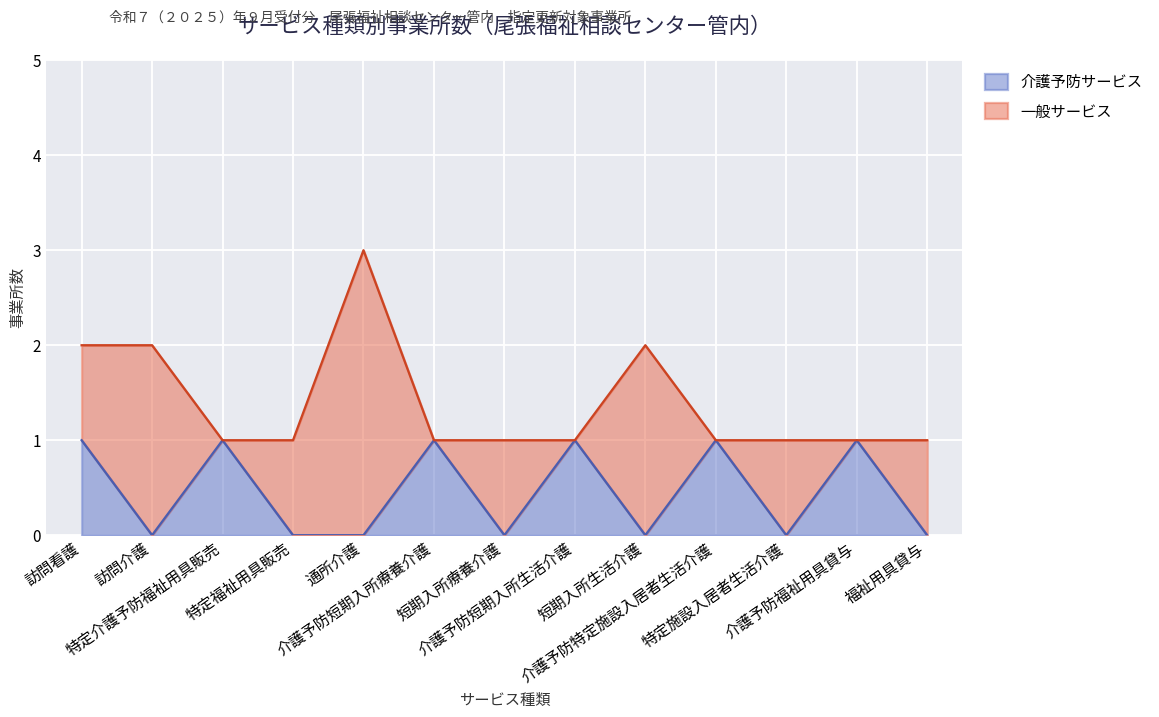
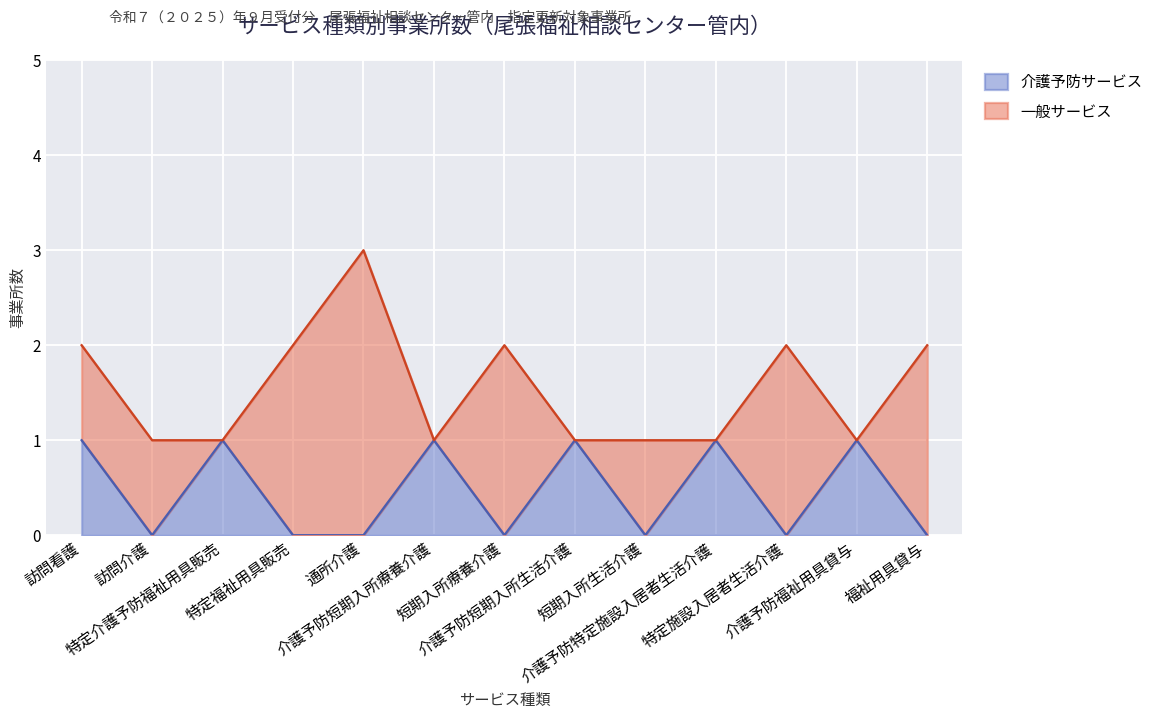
  {
    "介護予防サービス": {
      "訪問看護": 1,
      "訪問介護": 0,
      "特定福祉用具販売": 0,
      "通所介護": 0,
      "短期入所療養介護": 0,
      "短期入所生活介護": 0,
      "特定施設入居者生活介護": 0,
      "福祉用具貸与": 0
    },
    "一般サービス": {
      "訪問看護": 2,
-     "訪問介護": 2,
-     "特定福祉用具販売": 1,
+     "訪問介護": 1,
+     "特定福祉用具販売": 2,
      "通所介護": 3,
-     "短期入所療養介護": 1,
-     "短期入所生活介護": 2,
-     "特定施設入居者生活介護": 1,
-     "福祉用具貸与": 1
+     "短期入所療養介護": 2,
+     "短期入所生活介護": 1,
+     "特定施設入居者生活介護": 2,
+     "福祉用具貸与": 2
    }
  }
